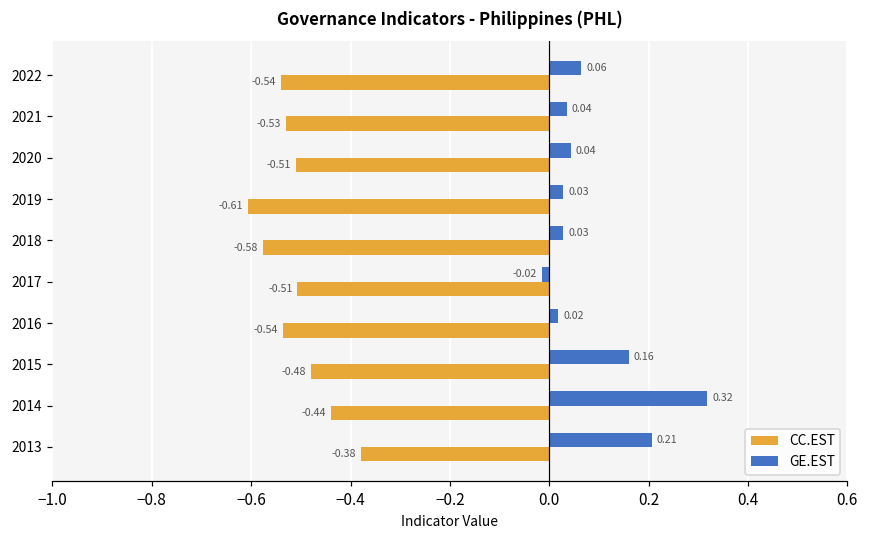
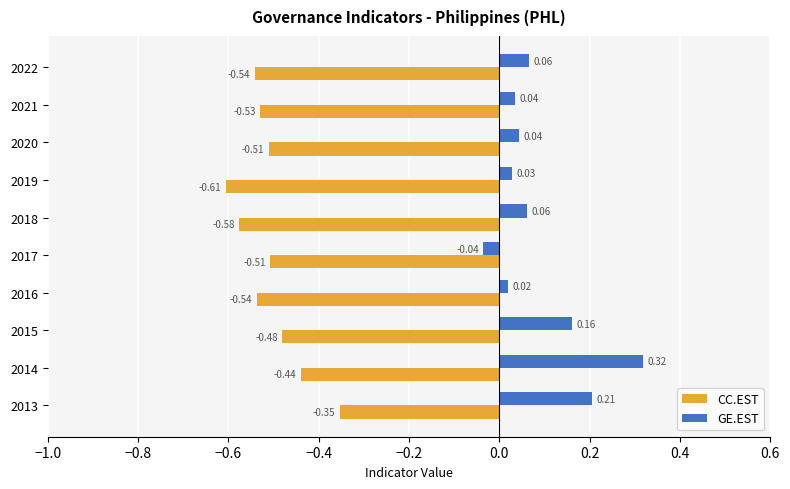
  {
    "CC.EST": {
      "2022": -0.54,
      "2021": -0.53,
      "2020": -0.51,
      "2019": -0.61,
      "2018": -0.58,
      "2017": -0.51,
      "2016": -0.54,
      "2015": -0.48,
      "2014": -0.44,
-     "2013": -0.38
+     "2013": -0.35
    },
    "GE.EST": {
      "2022": 0.06,
      "2021": 0.04,
      "2020": 0.04,
      "2019": 0.03,
-     "2018": 0.03,
-     "2017": -0.02,
+     "2018": 0.06,
+     "2017": -0.04,
      "2016": 0.02,
      "2015": 0.16,
      "2014": 0.32,
      "2013": 0.21
    }
  }
